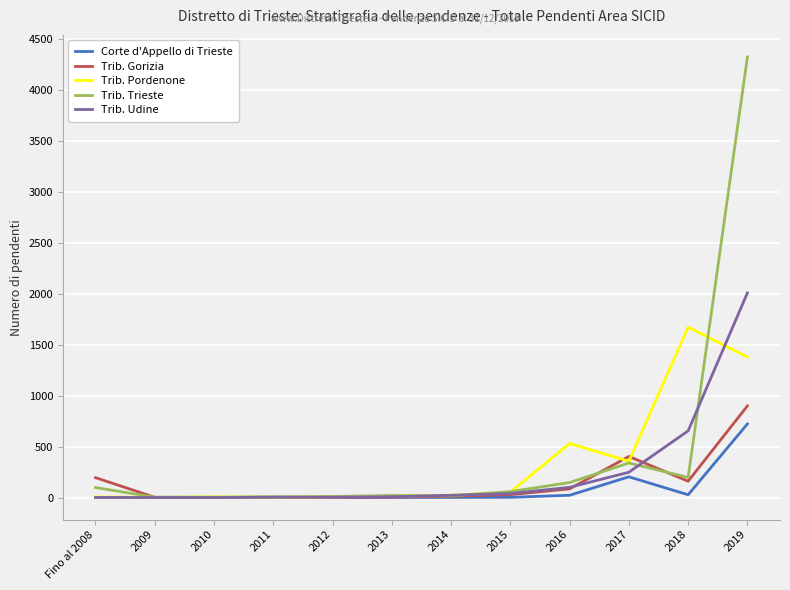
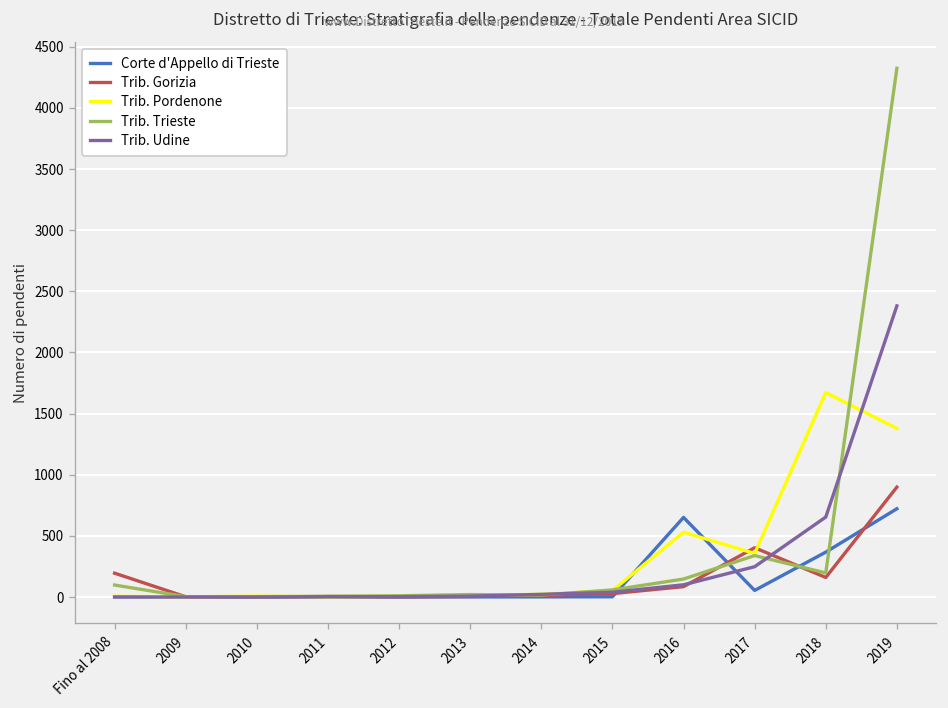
  {
    "Corte d'Appello di Trieste": {
      "2015": 0,
-     "2016": 20,
-     "2017": 200,
-     "2018": 30,
+     "2016": 650,
+     "2017": 50,
+     "2018": 370,
      "2019": 720
    },
    "Trib. Gorizia": {
      "Fino al 2008": 200,
      "2017": 400,
      "2018": 160,
      "2019": 900
    },
    "Trib. Pordenone": {
      "2016": 530,
      "2018": 1670,
      "2019": 1380
    },
    "Trib. Trieste": {
      "Fino al 2008": 100,
      "2016": 150,
      "2018": 200,
      "2019": 4320
    },
    "Trib. Udine": {
      "2017": 250,
      "2018": 650,
-     "2019": 2010
+     "2019": 2380
    }
  }
